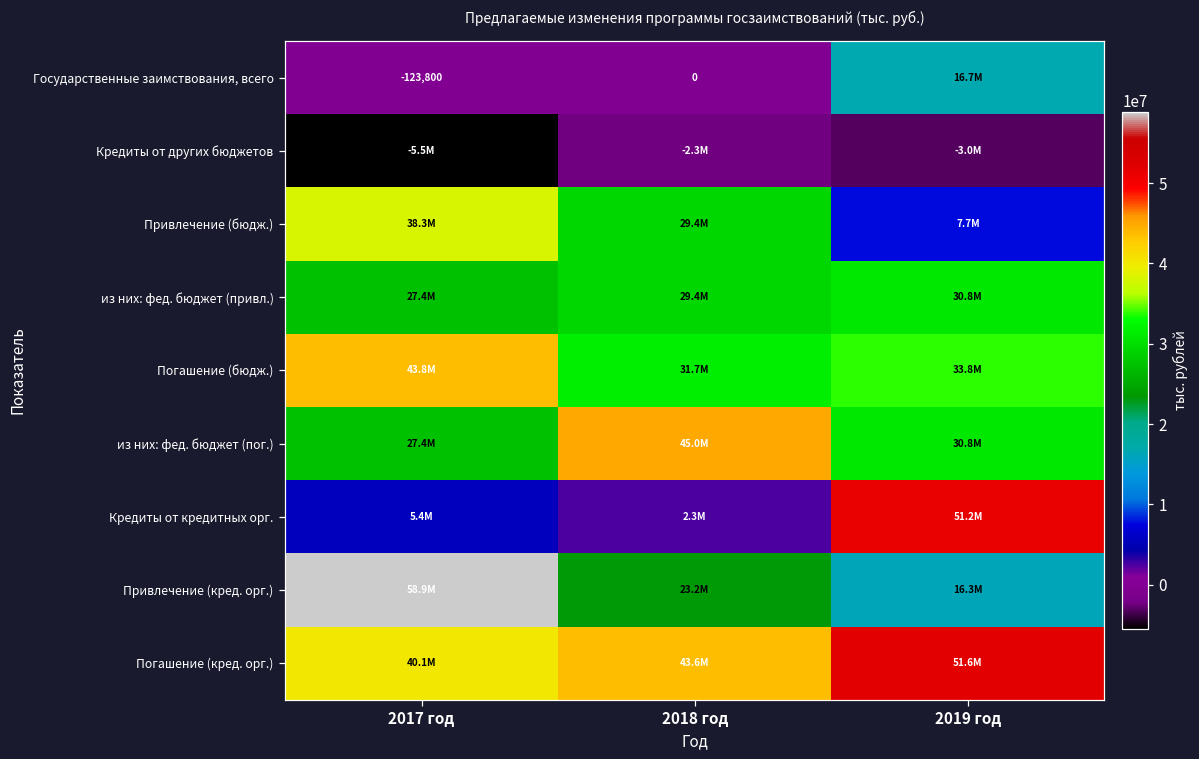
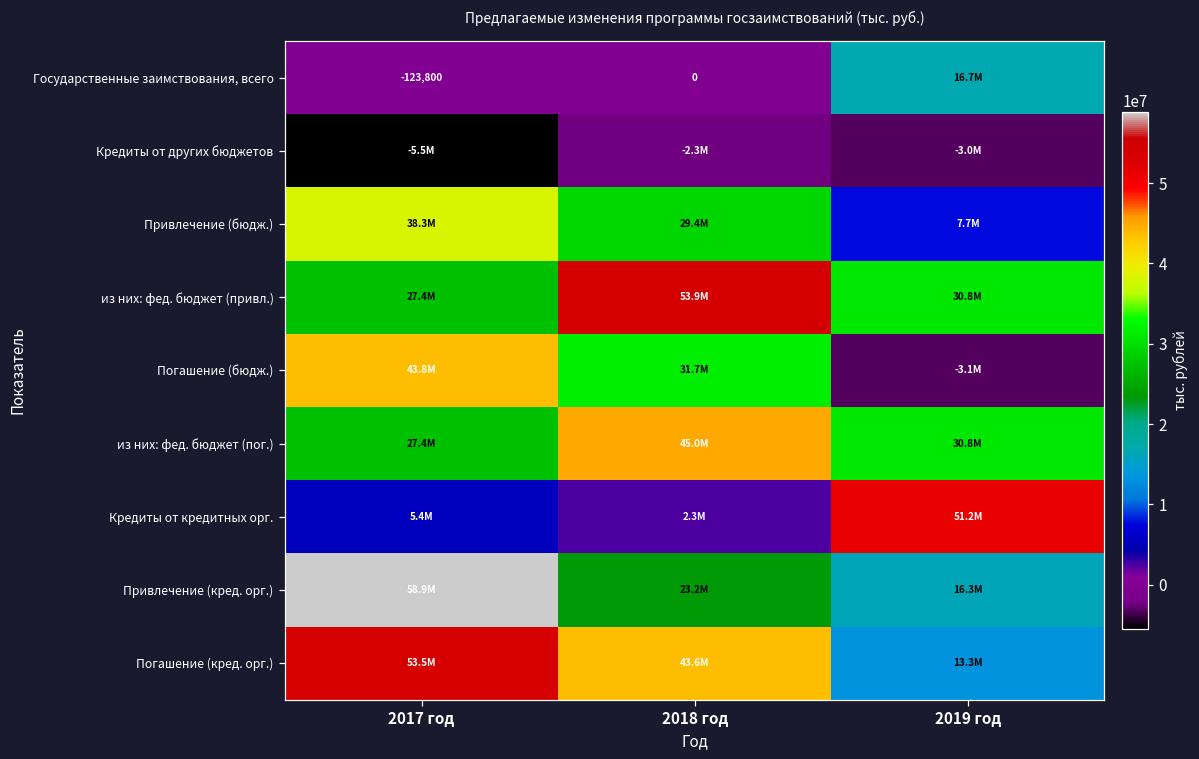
  {
    "Государственные заимствования, всего": {
      "2017 год": "-123,800",
      "2018 год": "0",
      "2019 год": "16.7M"
    },
    "Кредиты от других бюджетов": {
      "2017 год": "-5.5M",
      "2018 год": "-2.3M",
      "2019 год": "-3.0M"
    },
    "Привлечение (бюдж.)": {
      "2017 год": "38.3M",
      "2018 год": "29.4M",
      "2019 год": "7.7M"
    },
    "из них: фед. бюджет (привл.)": {
      "2017 год": "27.4M",
-     "2018 год": "29.4M",
+     "2018 год": "53.9M",
      "2019 год": "30.8M"
    },
    "Погашение (бюдж.)": {
      "2017 год": "43.8M",
      "2018 год": "31.7M",
-     "2019 год": "33.8M"
+     "2019 год": "-3.1M"
    },
    "из них: фед. бюджет (пог.)": {
      "2017 год": "27.4M",
      "2018 год": "45.0M",
      "2019 год": "30.8M"
    },
    "Кредиты от кредитных орг.": {
      "2017 год": "5.4M",
      "2018 год": "2.3M",
      "2019 год": "51.2M"
    },
    "Привлечение (кред. орг.)": {
      "2017 год": "58.9M",
      "2018 год": "23.2M",
      "2019 год": "16.3M"
    },
    "Погашение (кред. орг.)": {
-     "2017 год": "40.1M",
+     "2017 год": "53.5M",
      "2018 год": "43.6M",
-     "2019 год": "51.6M"
+     "2019 год": "13.3M"
    }
  }
